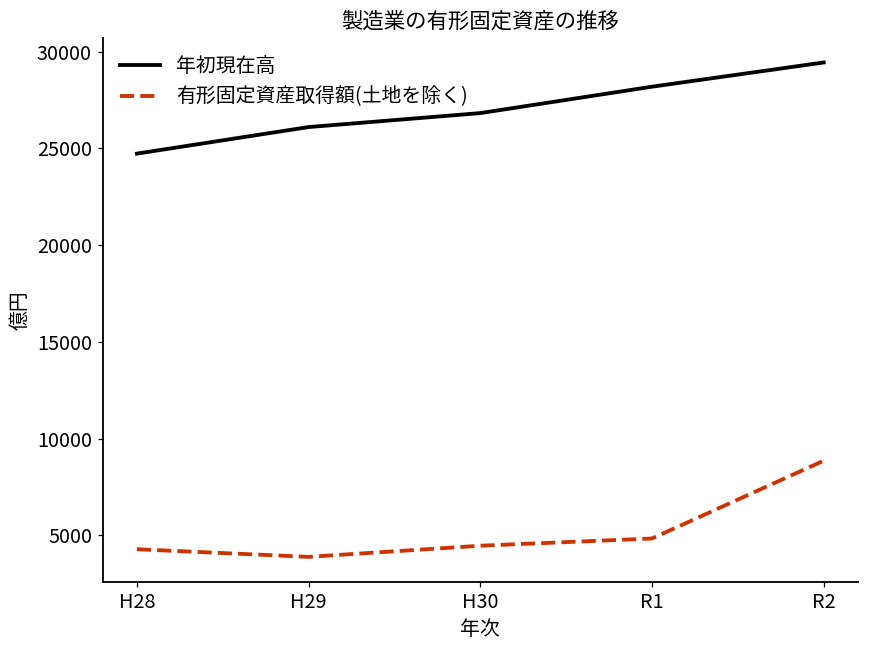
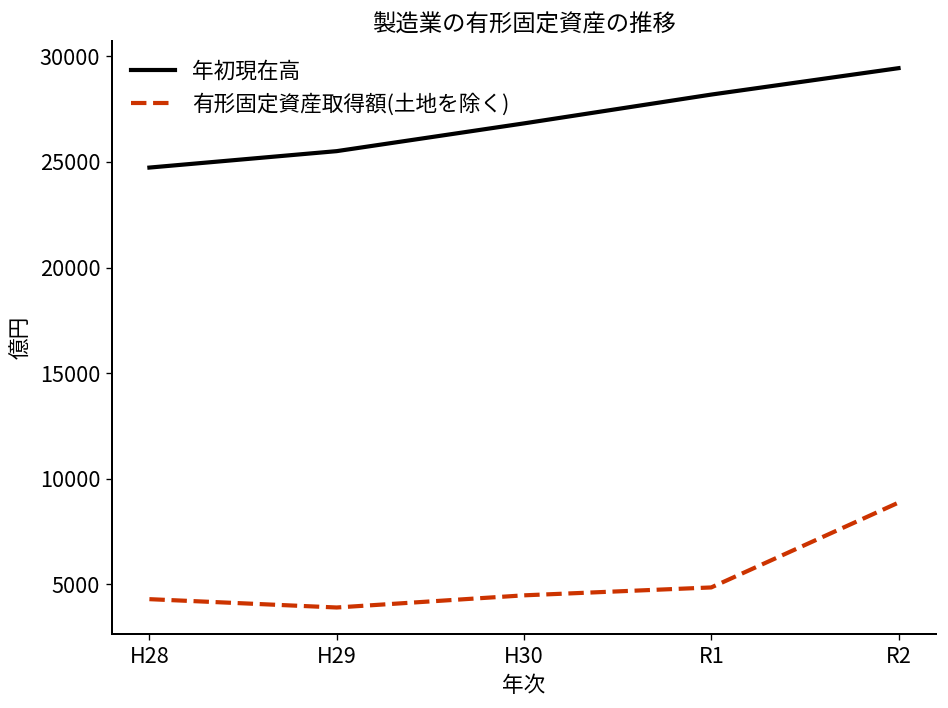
  {
    "年初現在高": {
      "H28": 24700,
-     "H29": 26100,
+     "H29": 25500,
      "H30": 26800,
      "R1": 28200,
      "R2": 29400
    },
    "有形固定資産取得額(土地を除く)": {
      "H28": 4300,
      "H29": 3900,
      "H30": 4500,
      "R1": 4800,
      "R2": 8900
    }
  }
